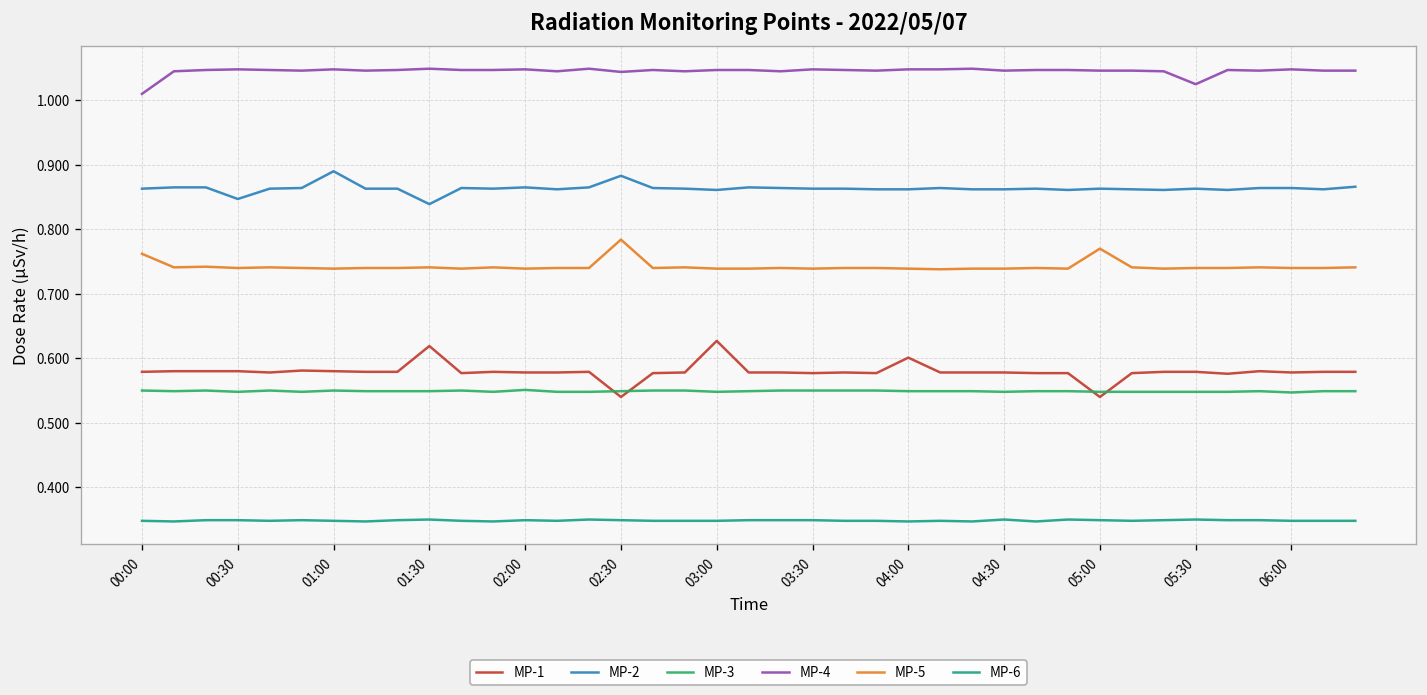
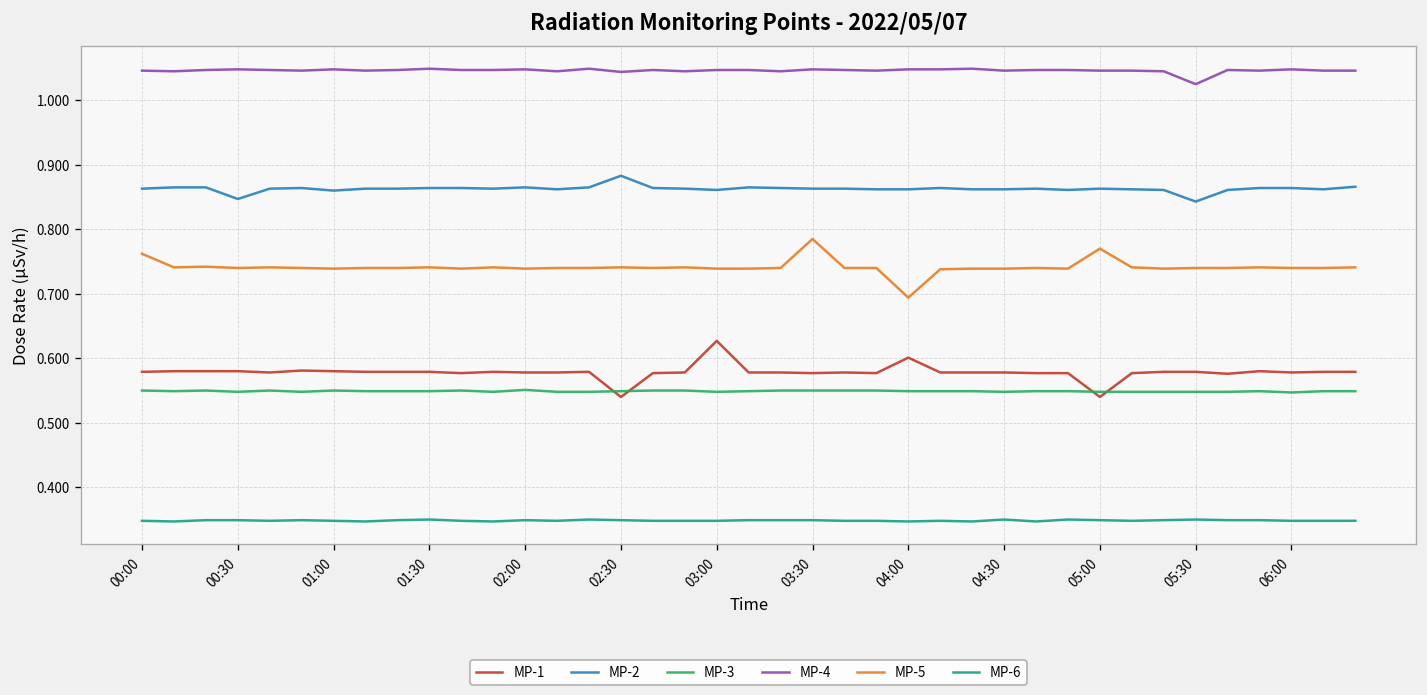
  {
    "MP-1": {
      "00:00": 0.58,
      "00:30": 0.58,
      "01:00": 0.58,
-     "01:30": 0.62,
+     "01:30": 0.58,
      "02:00": 0.58,
      "02:30": 0.54,
      "03:00": 0.63,
      "03:30": 0.58,
      "04:00": 0.60,
      "04:30": 0.58,
      "05:00": 0.54,
      "05:30": 0.58,
      "06:00": 0.58
    },
    "MP-2": {
      "00:00": 0.86,
      "00:30": 0.85,
-     "01:00": 0.89,
-     "01:30": 0.84,
+     "01:00": 0.86,
+     "01:30": 0.86,
      "02:00": 0.87,
      "02:30": 0.88,
      "03:00": 0.86,
      "03:30": 0.86,
      "04:00": 0.86,
      "04:30": 0.86,
      "05:00": 0.86,
-     "05:30": 0.86,
+     "05:30": 0.84,
      "06:00": 0.86
    },
    "MP-4": {
-     "00:00": 1.01,
+     "00:00": 1.05,
      "00:30": 1.05,
      "01:00": 1.05,
      "01:30": 1.05,
      "02:00": 1.05,
      "02:30": 1.04,
      "03:00": 1.05,
      "03:30": 1.05,
      "04:00": 1.05,
      "04:30": 1.05,
      "05:00": 1.05,
      "05:30": 1.03,
      "06:00": 1.05
    },
    "MP-5": {
      "00:00": 0.76,
      "00:30": 0.74,
      "01:00": 0.74,
      "01:30": 0.74,
      "02:00": 0.74,
-     "02:30": 0.78,
+     "02:30": 0.74,
      "03:00": 0.74,
-     "03:30": 0.74,
-     "04:00": 0.74,
+     "03:30": 0.79,
+     "04:00": 0.69,
      "04:30": 0.74,
      "05:00": 0.77,
      "05:30": 0.74,
      "06:00": 0.74
    }
  }
